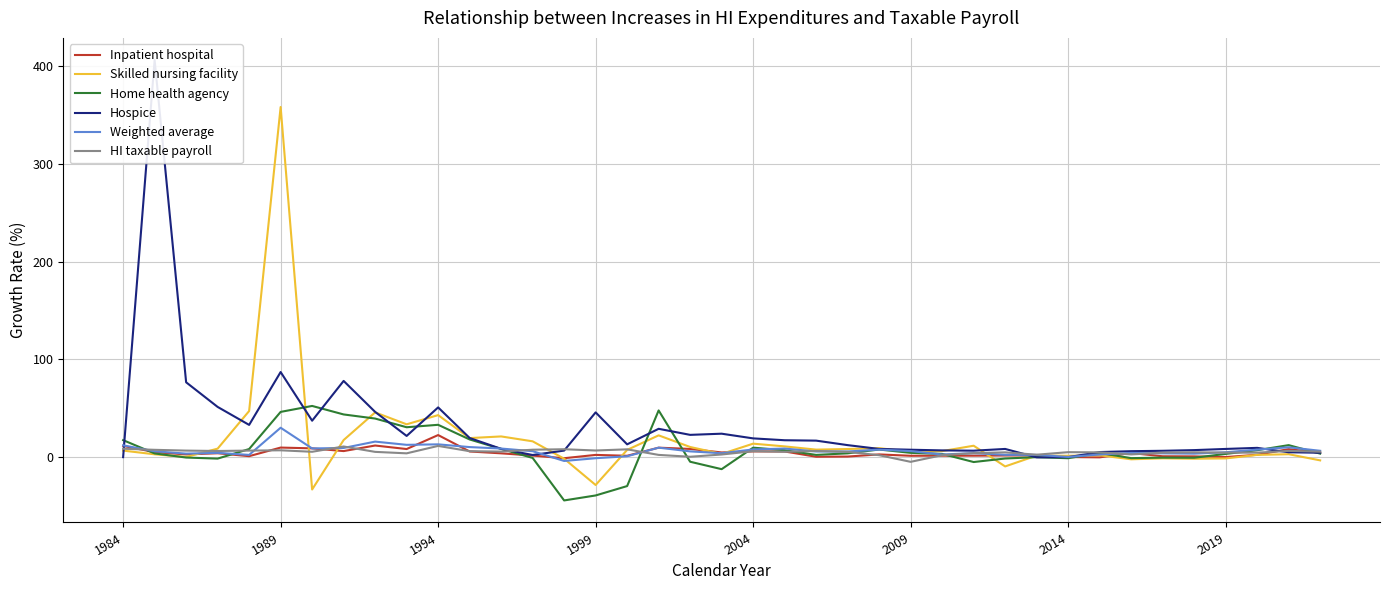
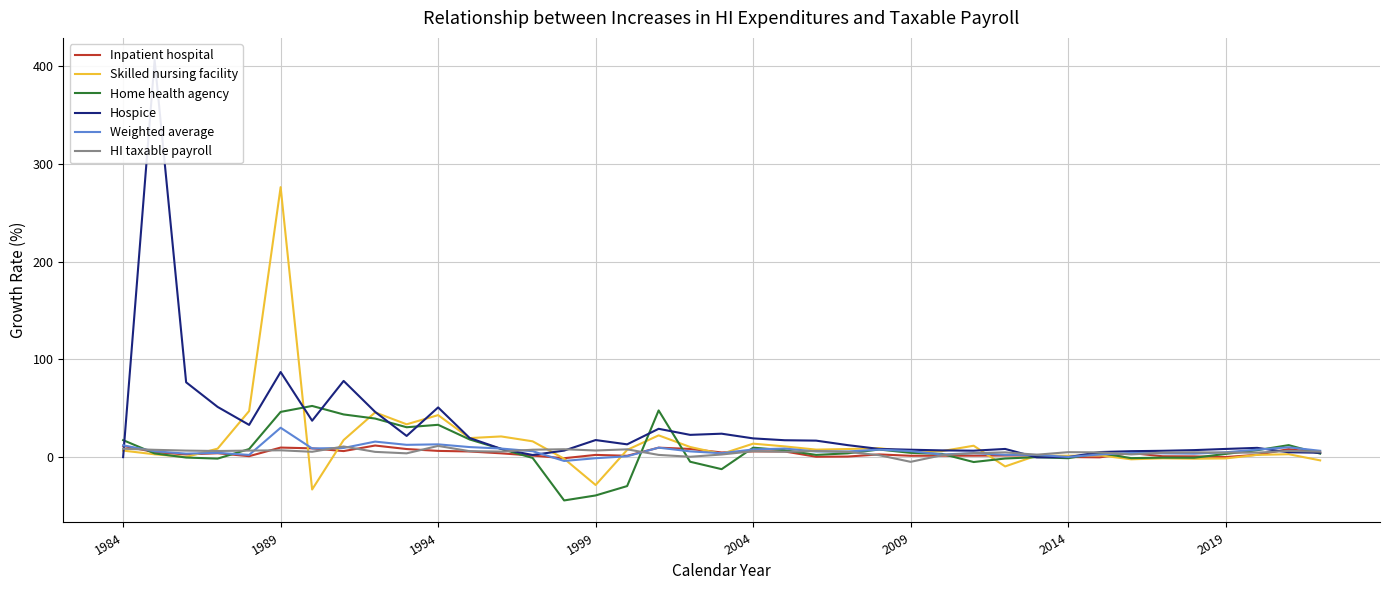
  {
    "Inpatient hospital": {
      "1989": 10,
-     "1994": 20,
+     "1994": 10,
      "1999": 0,
      "2009": 0
    },
    "Skilled nursing facility": {
-     "1989": 360,
+     "1989": 280,
      "1994": 40,
      "1999": -30,
      "2004": 10
    },
    "Home health agency": {
      "1984": 20,
      "1989": 50,
      "1994": 30,
      "1999": -40
    },
    "Hospice": {
      "1984": 0,
      "1989": 90,
      "1994": 50,
-     "1999": 50,
+     "1999": 20,
      "2004": 20,
      "2019": 10
    },
    "Weighted average": {
      "1989": 30,
      "1999": 0
    },
    "HI taxable payroll": {
      "1989": 10,
      "1999": 10,
      "2009": 0,
      "2014": 10
    }
  }
